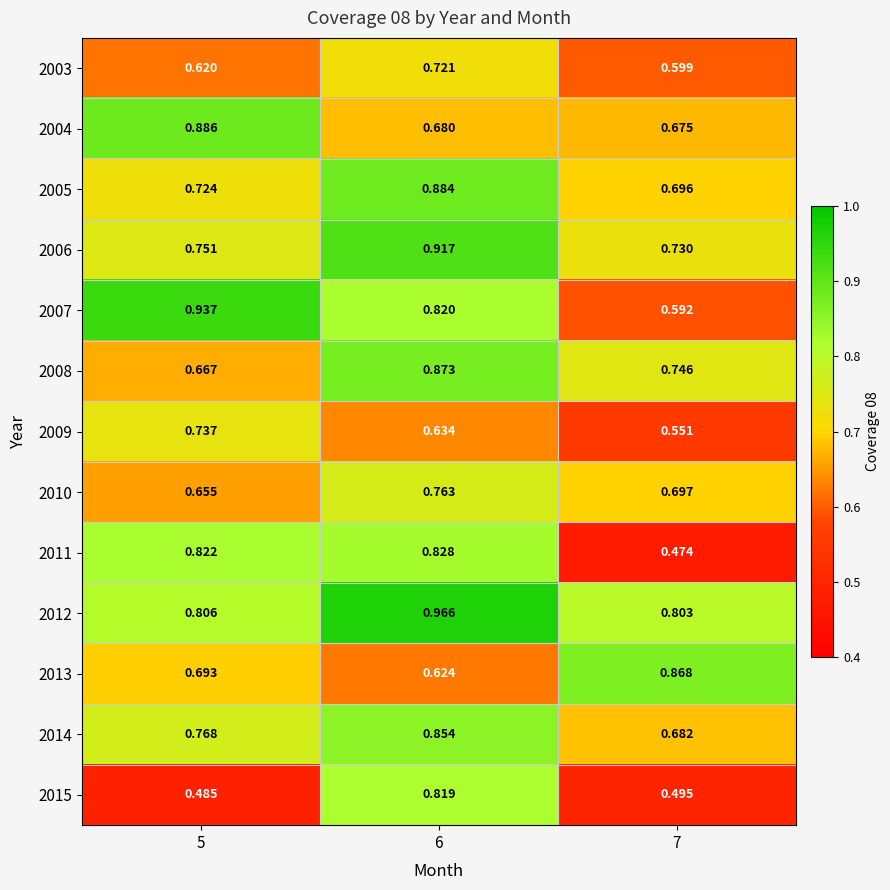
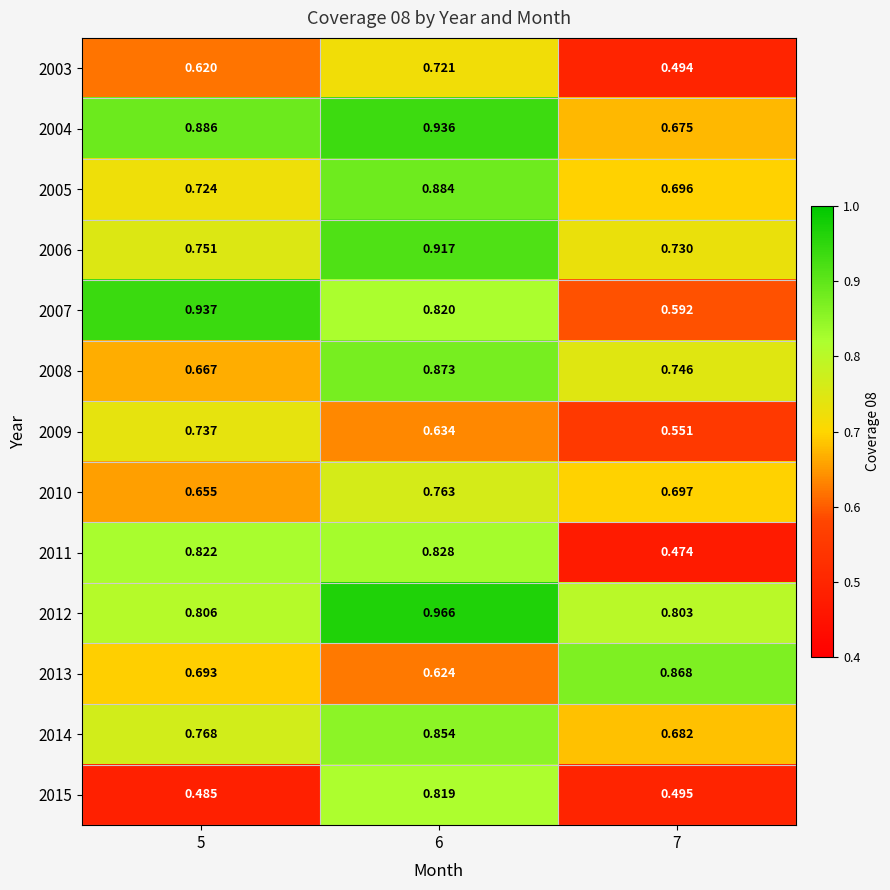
  {
    "2003": {
      "5": 0.620,
      "6": 0.721,
-     "7": 0.599
+     "7": 0.494
    },
    "2004": {
      "5": 0.886,
-     "6": 0.680,
+     "6": 0.936,
      "7": 0.675
    },
    "2005": {
      "5": 0.724,
      "6": 0.884,
      "7": 0.696
    },
    "2006": {
      "5": 0.751,
      "6": 0.917,
      "7": 0.730
    },
    "2007": {
      "5": 0.937,
      "6": 0.820,
      "7": 0.592
    },
    "2008": {
      "5": 0.667,
      "6": 0.873,
      "7": 0.746
    },
    "2009": {
      "5": 0.737,
      "6": 0.634,
      "7": 0.551
    },
    "2010": {
      "5": 0.655,
      "6": 0.763,
      "7": 0.697
    },
    "2011": {
      "5": 0.822,
      "6": 0.828,
      "7": 0.474
    },
    "2012": {
      "5": 0.806,
      "6": 0.966,
      "7": 0.803
    },
    "2013": {
      "5": 0.693,
      "6": 0.624,
      "7": 0.868
    },
    "2014": {
      "5": 0.768,
      "6": 0.854,
      "7": 0.682
    },
    "2015": {
      "5": 0.485,
      "6": 0.819,
      "7": 0.495
    }
  }
